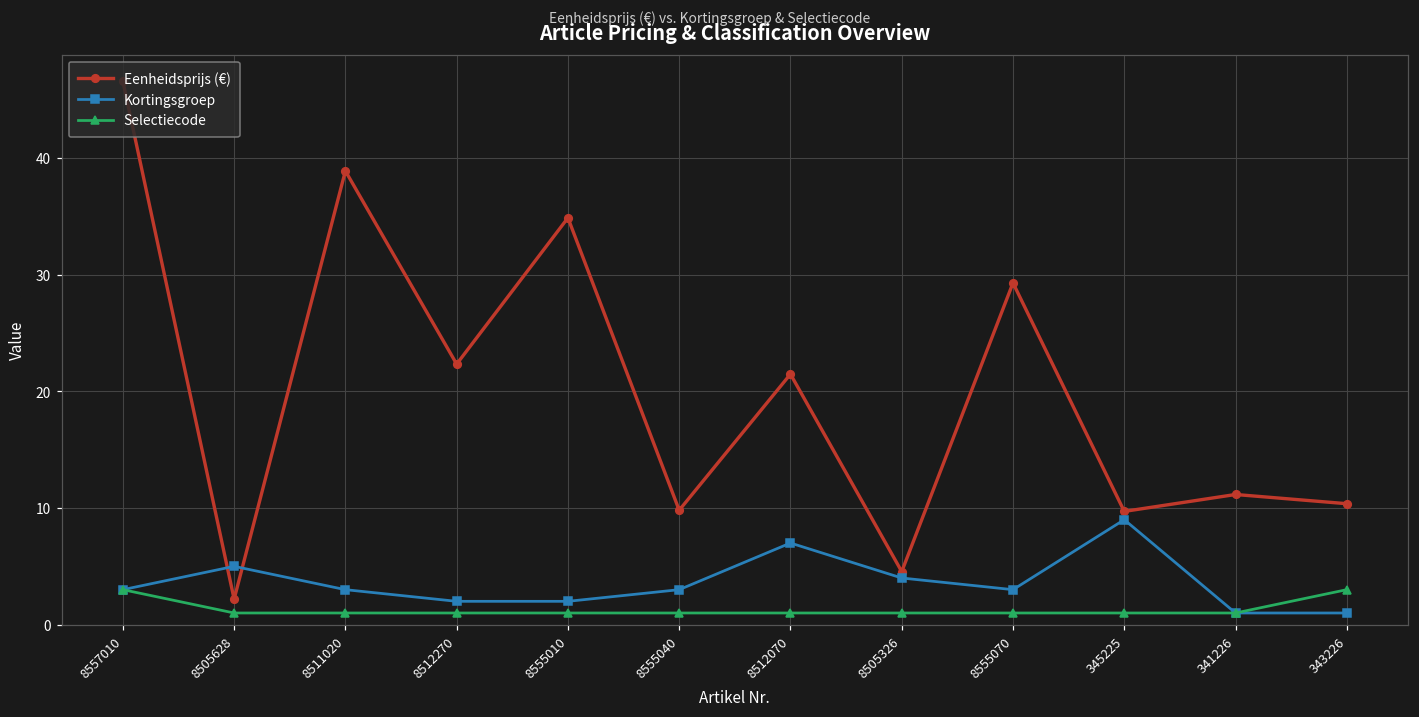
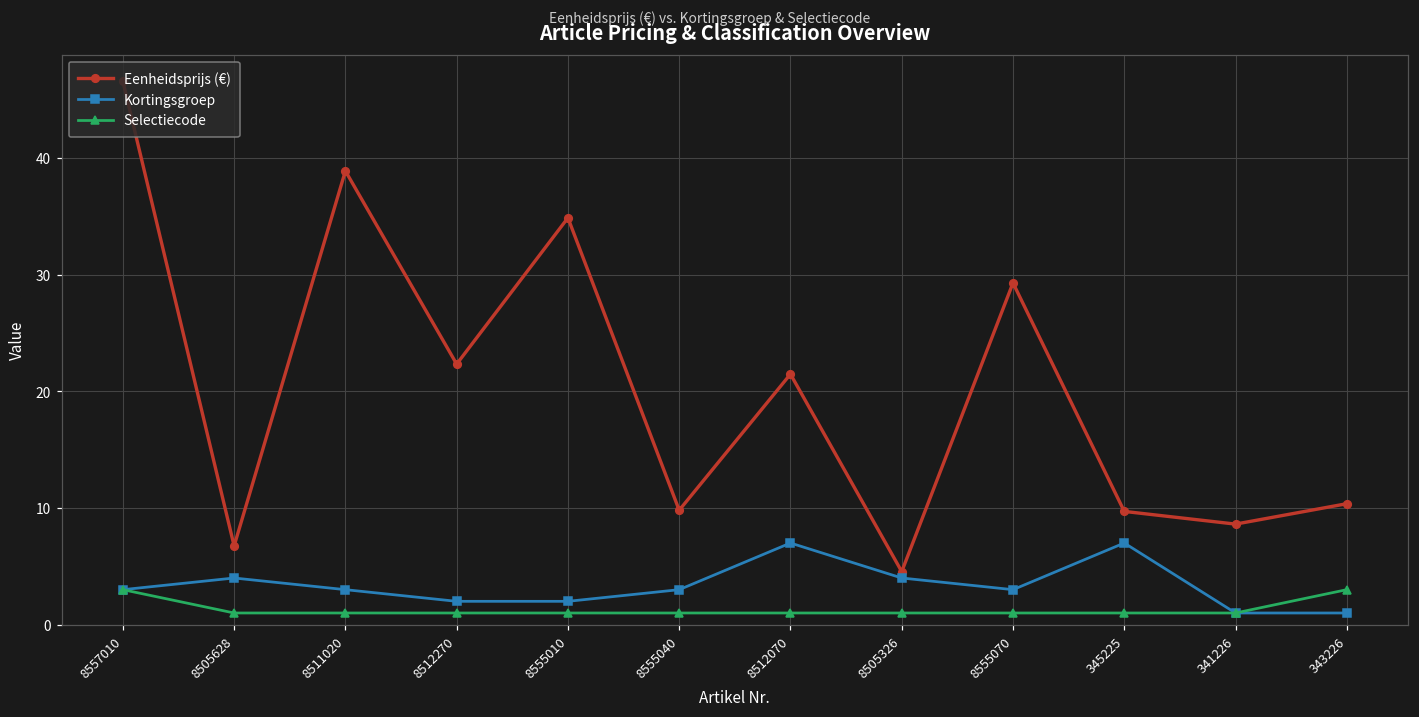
  {
    "Eenheidsprijs (€)": {
-     "8505628": 2.2,
+     "8505628": 6.8,
      "8511020": 38.9,
      "8512270": 22.3,
      "8555010": 34.9,
      "8555040": 9.8,
      "8512070": 21.5,
      "8505326": 4.6,
      "8555070": 29.3,
      "345225": 9.7,
-     "341226": 11.2,
+     "341226": 8.6,
      "343226": 10.4
    },
    "Kortingsgroep": {
-     "8505628": 5,
+     "8505628": 4,
      "8511020": 3,
      "8512270": 2,
      "8555010": 2,
      "8555040": 3,
      "8512070": 7,
      "8505326": 4,
      "8555070": 3,
-     "345225": 9,
+     "345225": 7,
      "343226": 1
    },
    "Selectiecode": {
      "8505628": 1.0,
      "8511020": 1.0,
      "8512270": 1.0,
      "8555010": 1.0,
      "8555040": 1.0,
      "8512070": 1.0,
      "8505326": 1.0,
      "8555070": 1.0,
      "345225": 1.0,
      "343226": 3.0
    }
  }
